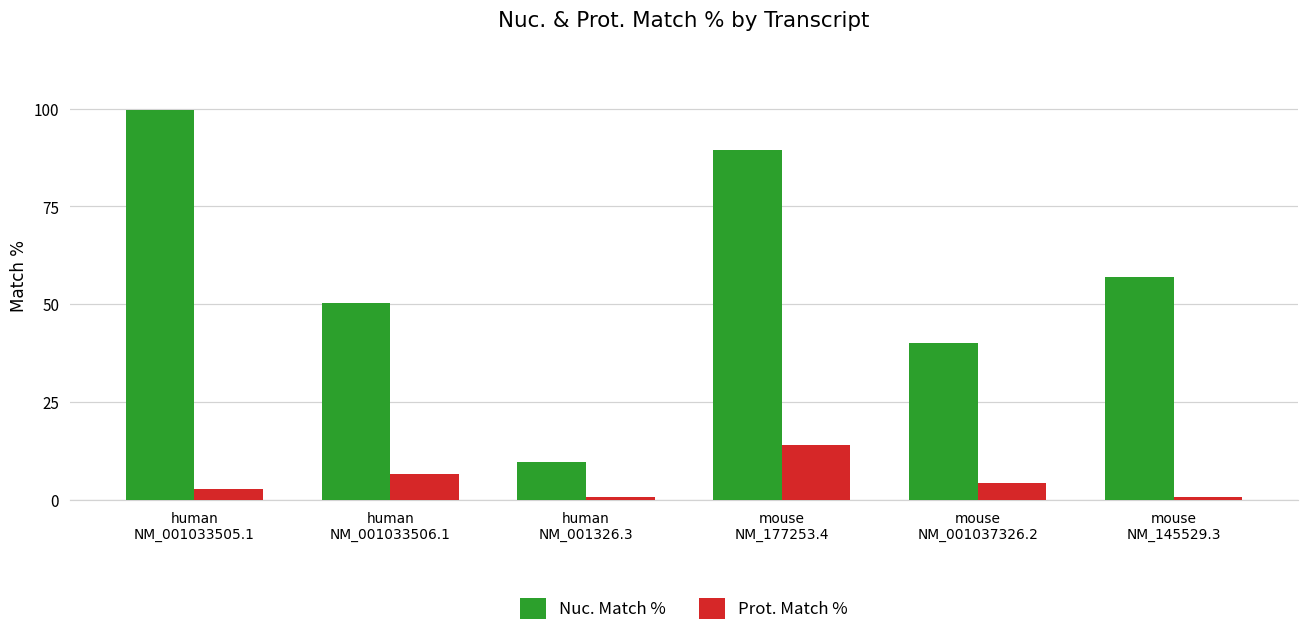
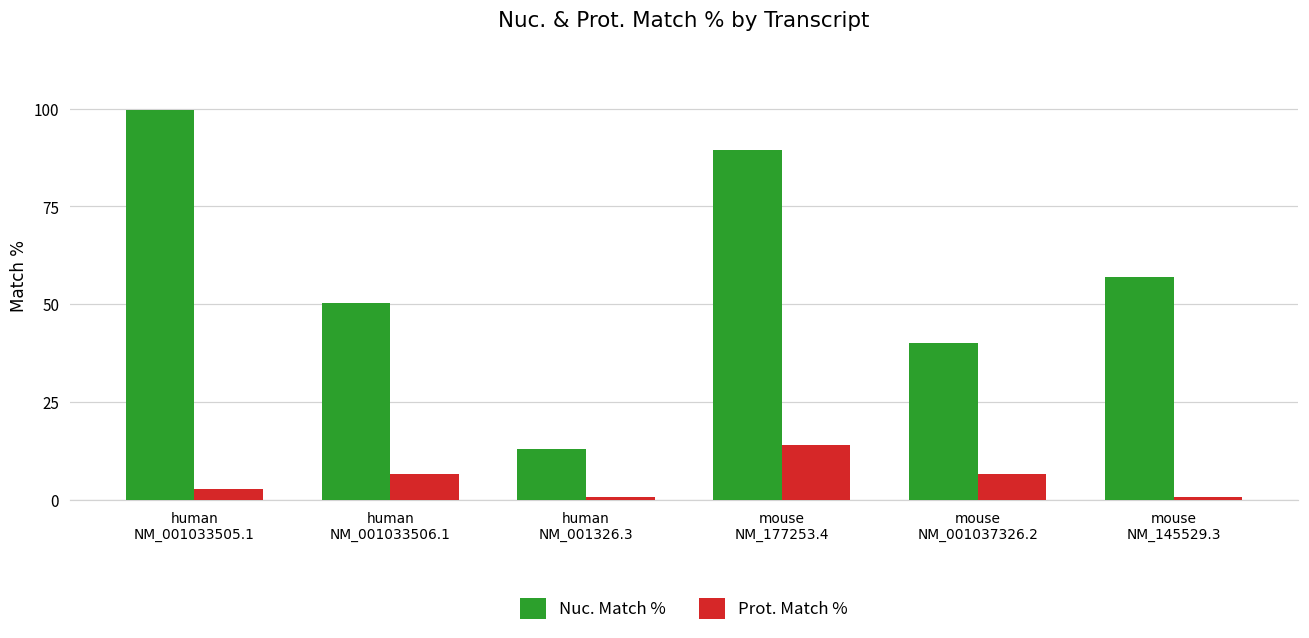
  {
    "Nuc. Match %": {
      "human NM_001033505.1": 100,
      "human NM_001033506.1": 50,
-     "human NM_001326.3": 10,
+     "human NM_001326.3": 13,
      "mouse NM_177253.4": 89,
      "mouse NM_001037326.2": 40,
      "mouse NM_145529.3": 57
    },
    "Prot. Match %": {
      "human NM_001033505.1": 3,
      "human NM_001033506.1": 7,
      "human NM_001326.3": 1,
      "mouse NM_177253.4": 14,
-     "mouse NM_001037326.2": 4,
+     "mouse NM_001037326.2": 7,
      "mouse NM_145529.3": 1
    }
  }
